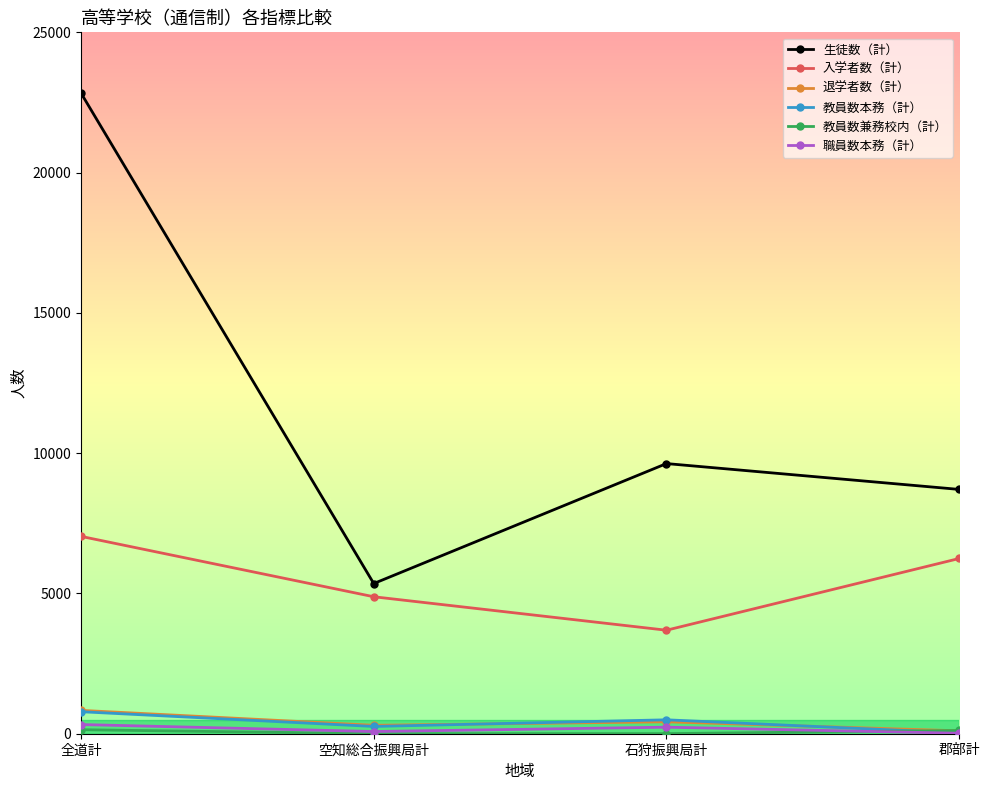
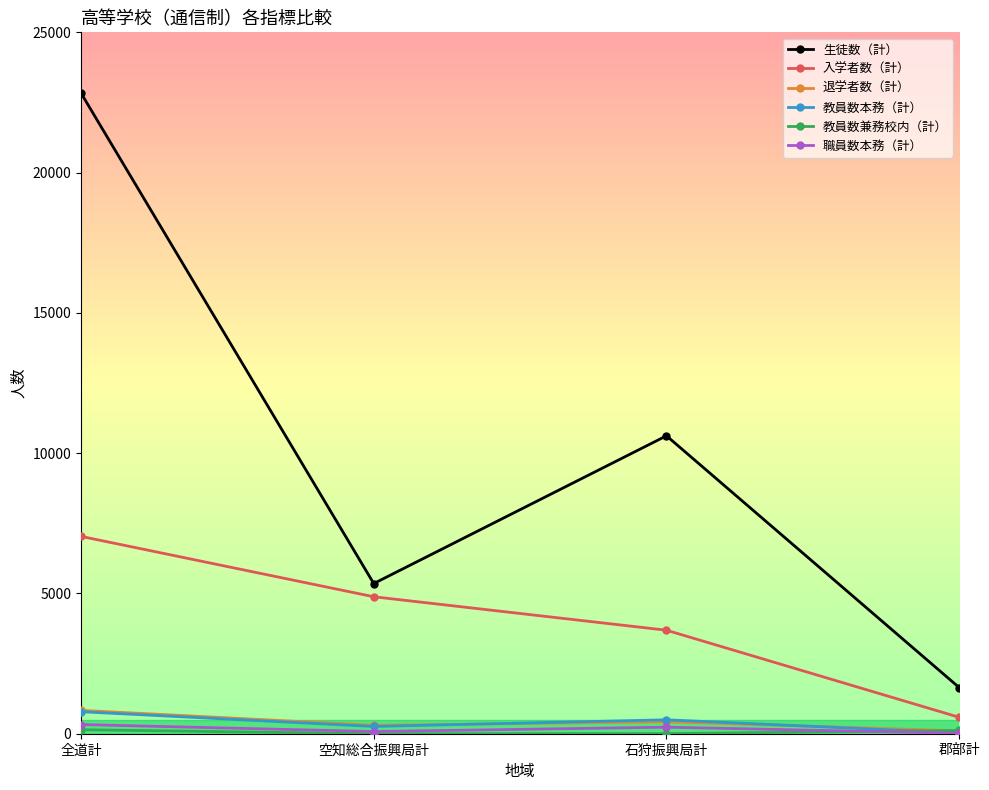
  {
    "生徒数（計）": {
      "全道計": 22800,
      "空知総合振興局計": 5400,
-     "石狩振興局計": 9600,
-     "郡部計": 8700
+     "石狩振興局計": 10600,
+     "郡部計": 1600
    },
    "入学者数（計）": {
      "全道計": 7000,
      "空知総合振興局計": 4900,
      "石狩振興局計": 3700,
-     "郡部計": 6200
+     "郡部計": 600
    }
  }
